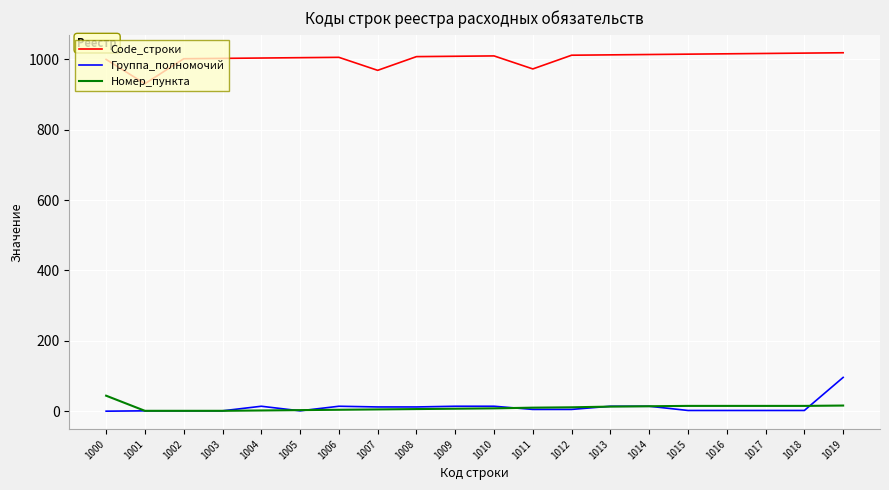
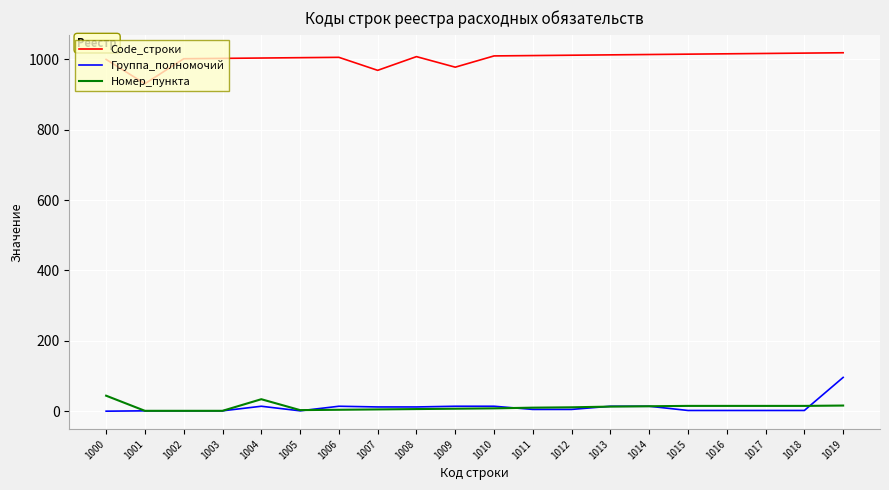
  {
    "Code_строки": {
      "1004": 1000,
      "1005": 1010,
      "1006": 1010,
      "1007": 970,
      "1008": 1010,
-     "1009": 1010,
+     "1009": 980,
      "1010": 1010,
-     "1011": 970,
+     "1011": 1010,
      "1012": 1010,
      "1013": 1010,
      "1014": 1010,
      "1015": 1020,
      "1016": 1020,
      "1017": 1020,
      "1018": 1020,
      "1019": 1020
    },
    "Группа_полномочий": {
      "1000": 0,
      "1004": 10,
      "1006": 10,
      "1015": 0,
      "1016": 0,
      "1017": 0,
      "1018": 0,
      "1019": 100
    },
    "Номер_пункта": {
      "1000": 40,
-     "1004": 0,
+     "1004": 30,
      "1006": 0,
      "1015": 20,
      "1016": 20,
      "1017": 20,
      "1018": 20,
      "1019": 20
    }
  }
